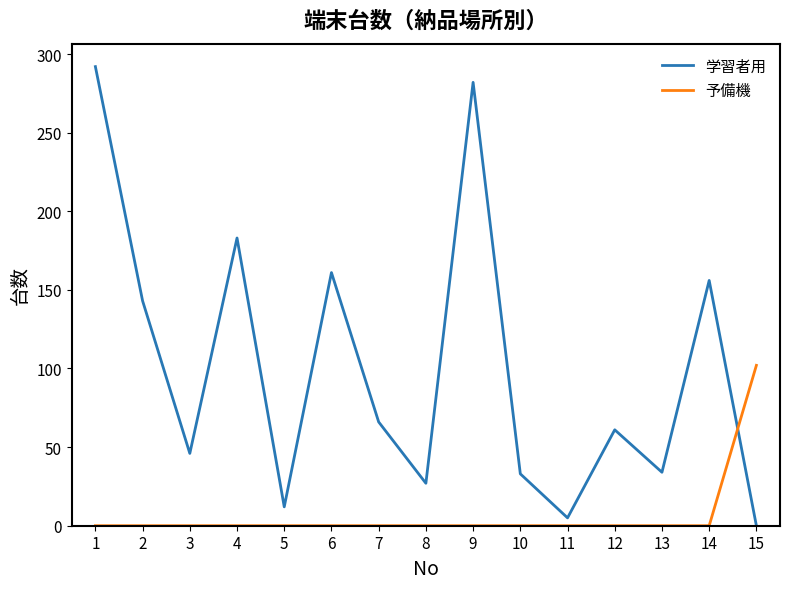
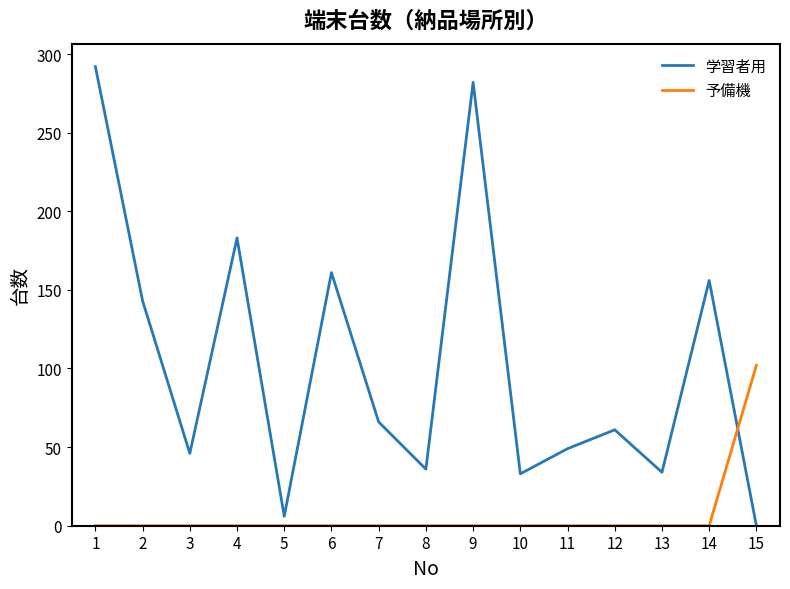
  {
    "学習者用": {
      "1": 292,
      "2": 143,
      "3": 46,
      "4": 183,
-     "5": 12,
+     "5": 6,
      "6": 161,
      "7": 66,
-     "8": 27,
+     "8": 36,
      "9": 282,
      "10": 33,
-     "11": 5,
+     "11": 49,
      "12": 61,
      "13": 34,
      "14": 156,
      "15": 0
    },
    "予備機": {
      "1": 0,
      "2": 0,
      "3": 0,
      "4": 0,
      "5": 0,
      "6": 0,
      "7": 0,
      "8": 0,
      "9": 0,
      "10": 0,
      "11": 0,
      "12": 0,
      "13": 0,
      "14": 0,
      "15": 102
    }
  }
